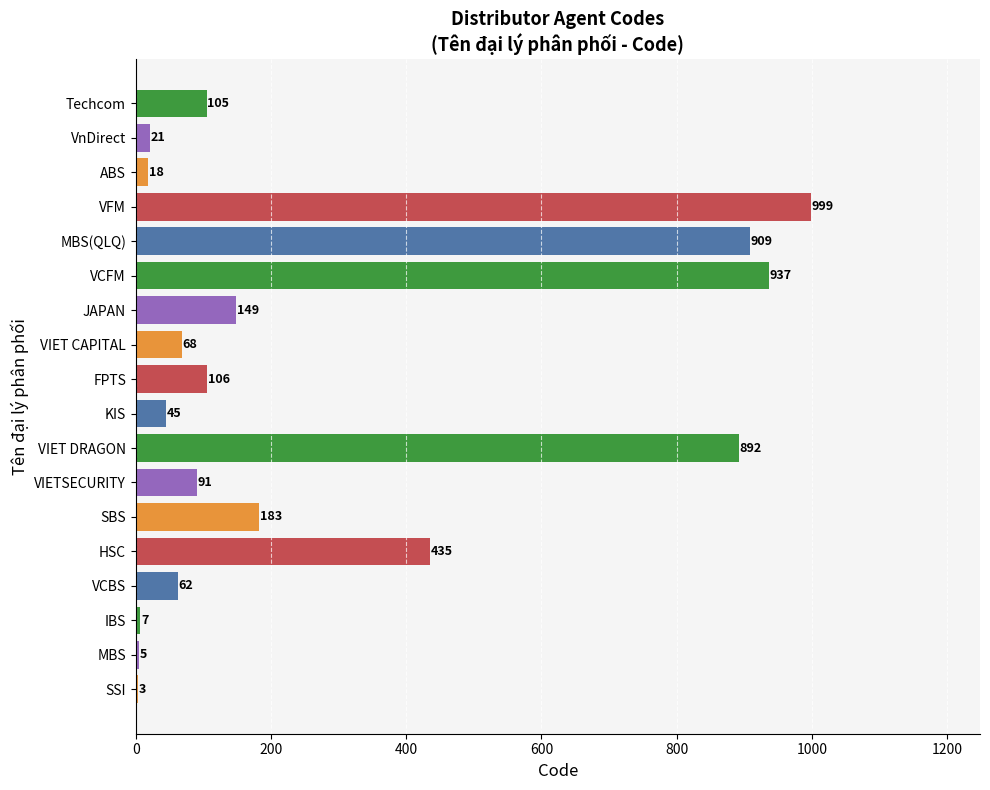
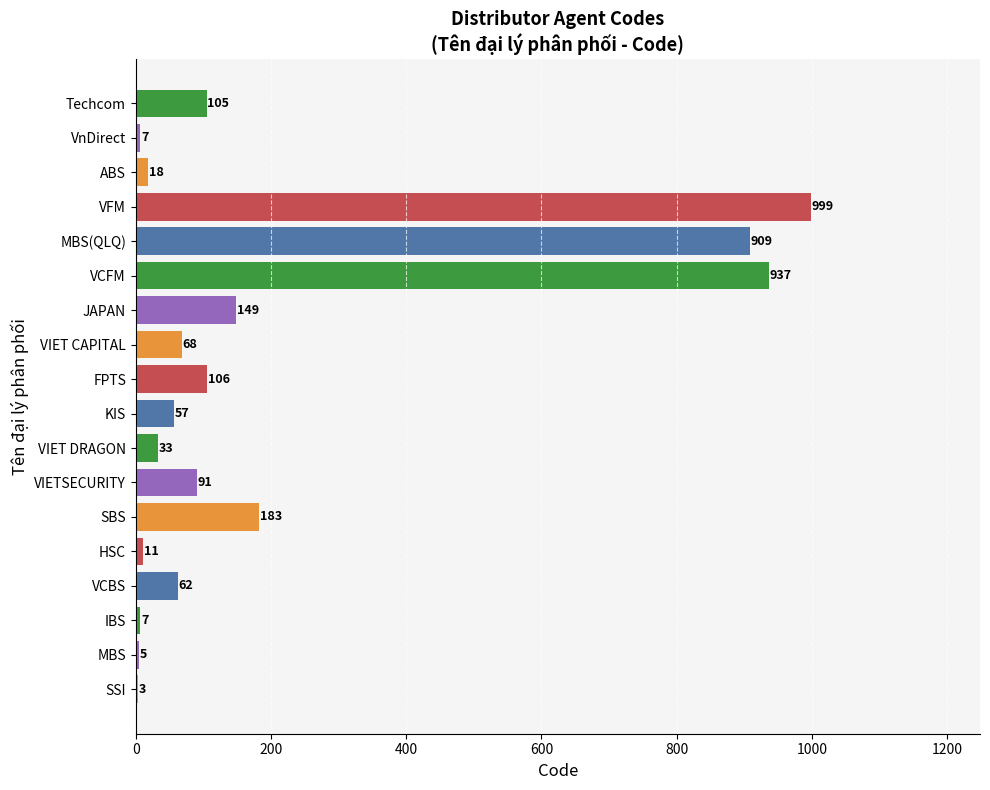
  {
    "Techcom": 105,
-   "VnDirect": 21,
+   "VnDirect": 7,
    "ABS": 18,
    "VFM": 999,
    "MBS(QLQ)": 909,
    "VCFM": 937,
    "JAPAN": 149,
    "VIET CAPITAL": 68,
    "FPTS": 106,
-   "KIS": 45,
-   "VIET DRAGON": 892,
+   "KIS": 57,
+   "VIET DRAGON": 33,
    "VIETSECURITY": 91,
    "SBS": 183,
-   "HSC": 435,
+   "HSC": 11,
    "VCBS": 62,
    "IBS": 7,
    "MBS": 5,
    "SSI": 3
  }
